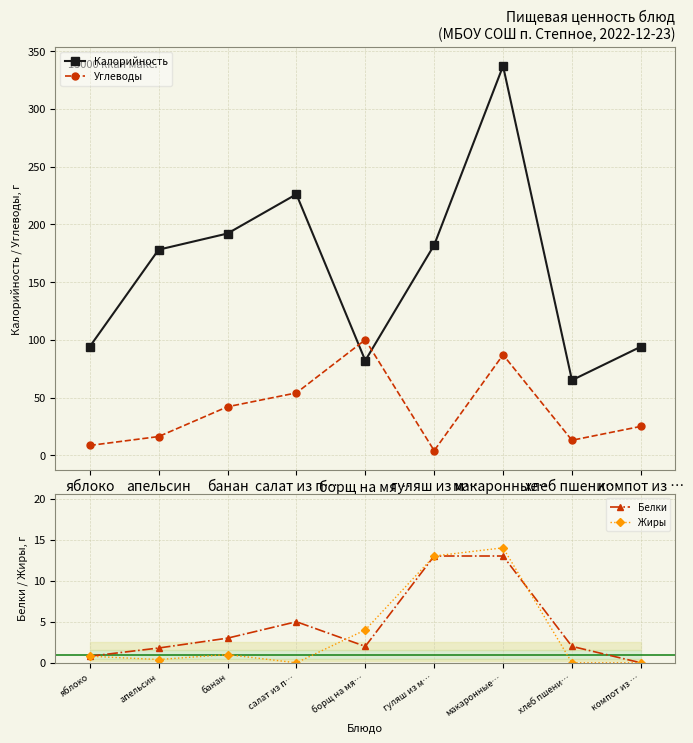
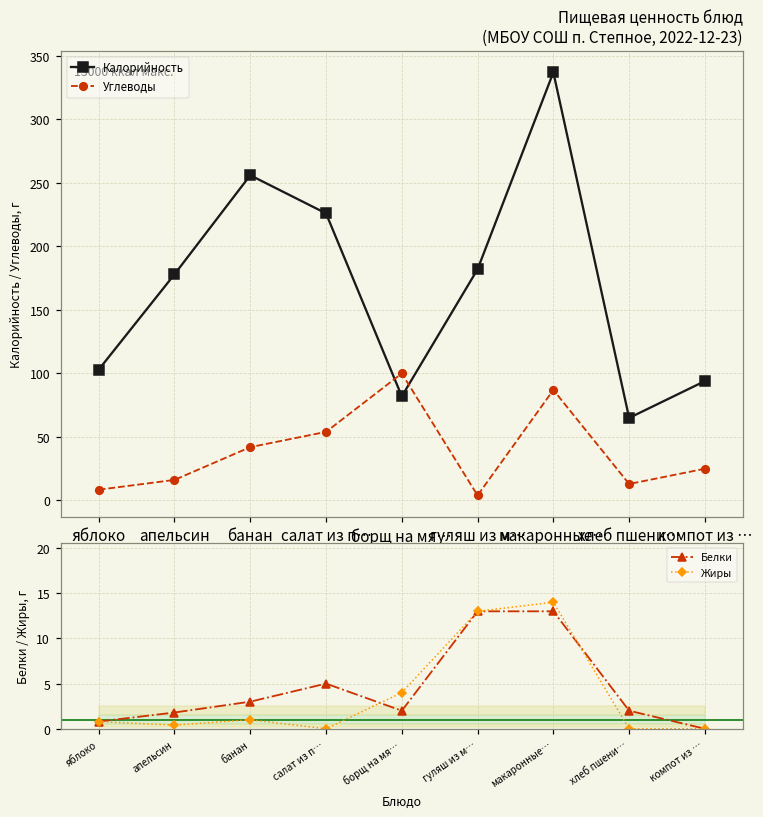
  {
    "Пищевая ценность блюд (МБОУ СОШ п. Степное, 2022-12-23)": {
      "Калорийность": {
-       "яблоко": 94,
+       "яблоко": 103,
        "апельсин": 178,
-       "банан": 192
+       "банан": 256
      },
      "Углеводы": {
        "яблоко": 9,
        "апельсин": 16,
        "банан": 42
      }
    }
  }
